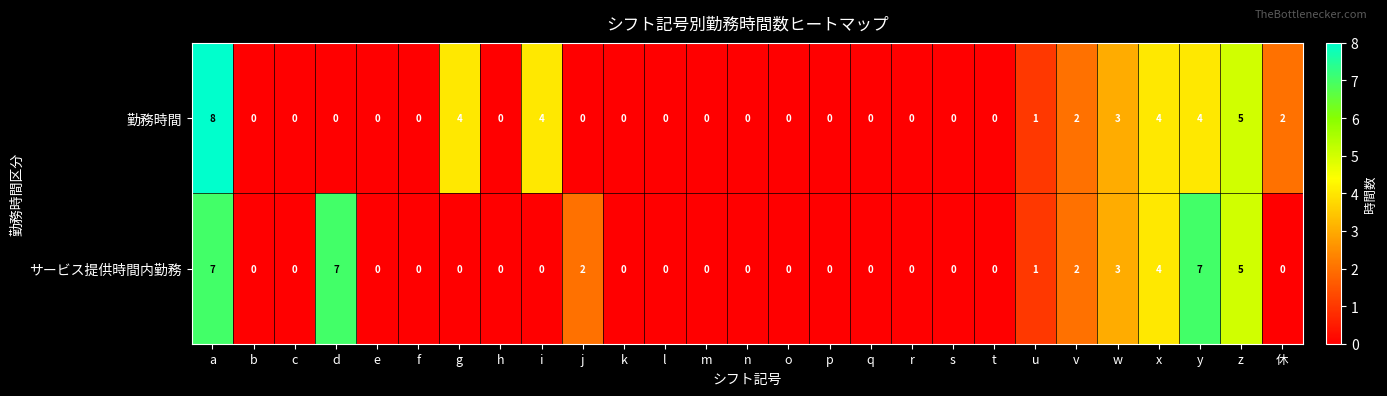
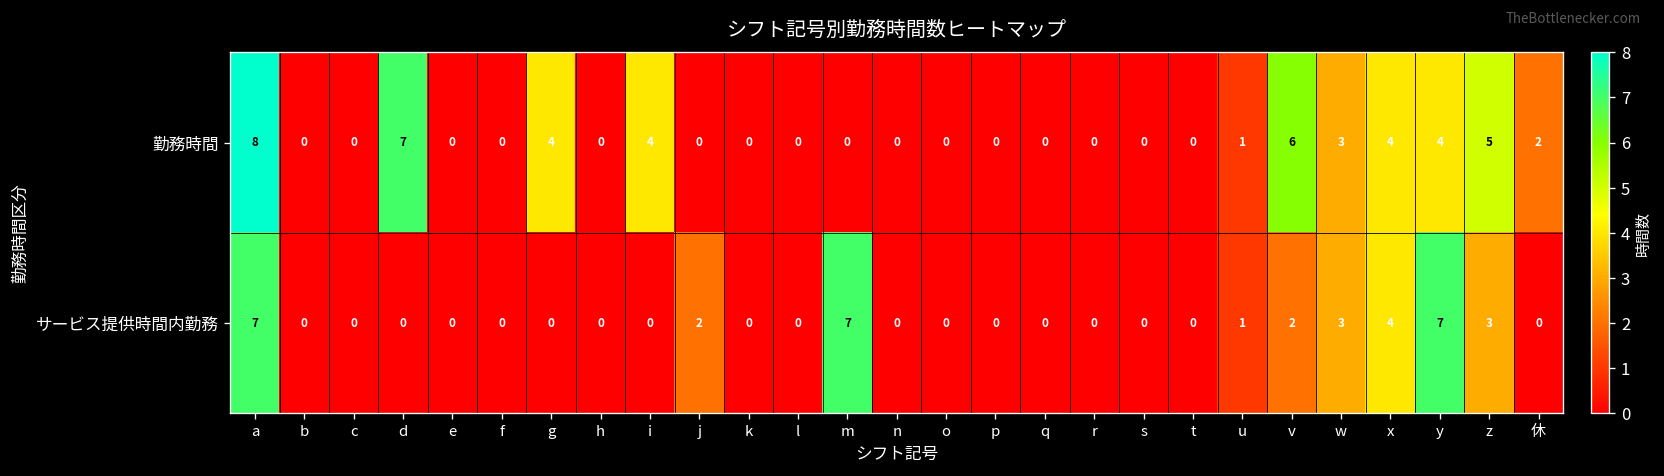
  {
    "勤務時間": {
      "a": 8,
      "b": 0,
      "c": 0,
-     "d": 0,
+     "d": 7,
      "e": 0,
      "f": 0,
      "g": 4,
      "h": 0,
      "i": 4,
      "j": 0,
      "k": 0,
      "l": 0,
      "m": 0,
      "n": 0,
      "o": 0,
      "p": 0,
      "q": 0,
      "r": 0,
      "s": 0,
      "t": 0,
      "u": 1,
-     "v": 2,
+     "v": 6,
      "w": 3,
      "x": 4,
      "y": 4,
      "z": 5,
      "休": 2
    },
    "サービス提供時間内勤務": {
      "a": 7,
      "b": 0,
      "c": 0,
-     "d": 7,
+     "d": 0,
      "e": 0,
      "f": 0,
      "g": 0,
      "h": 0,
      "i": 0,
      "j": 2,
      "k": 0,
      "l": 0,
-     "m": 0,
+     "m": 7,
      "n": 0,
      "o": 0,
      "p": 0,
      "q": 0,
      "r": 0,
      "s": 0,
      "t": 0,
      "u": 1,
      "v": 2,
      "w": 3,
      "x": 4,
      "y": 7,
-     "z": 5,
+     "z": 3,
      "休": 0
    }
  }
